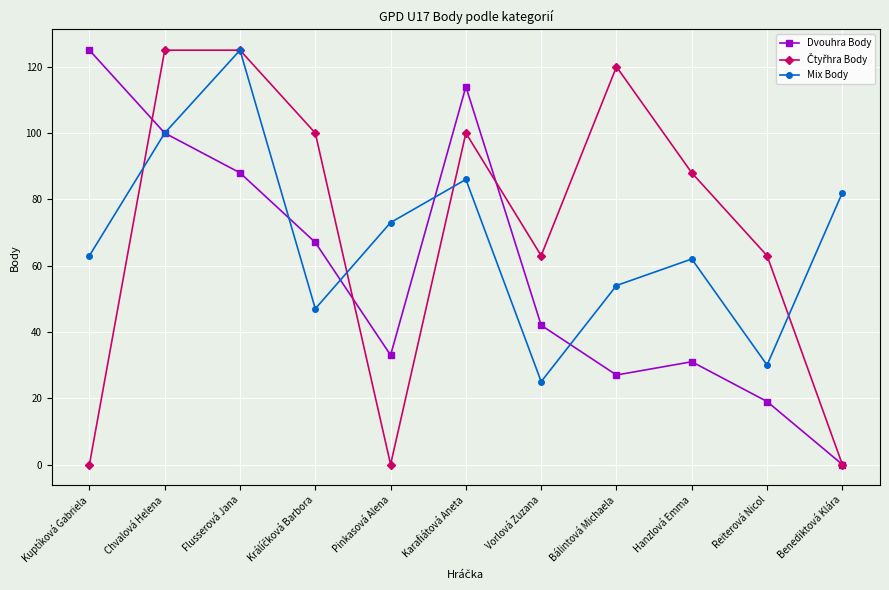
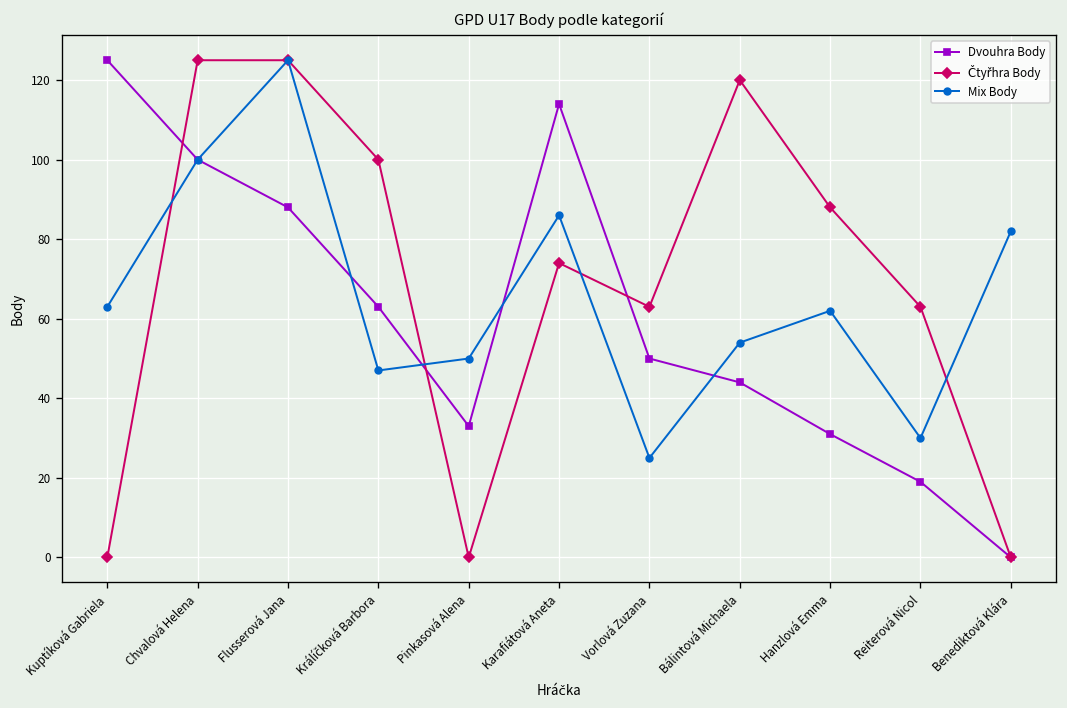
  {
    "Dvouhra Body": {
      "Kuptíková Gabriela": 125,
      "Flusserová Jana": 88,
-     "Králíčková Barbora": 67,
+     "Králíčková Barbora": 63,
      "Pinkasová Alena": 33,
      "Karafiátová Aneta": 114,
-     "Vorlová Zuzana": 42,
-     "Bálintová Michaela": 27,
+     "Vorlová Zuzana": 50,
+     "Bálintová Michaela": 44,
      "Hanzlová Emma": 31,
      "Reiterová Nicol": 19
    },
    "Čtyřhra Body": {
      "Kuptíková Gabriela": 0,
      "Chvalová Helena": 125,
      "Králíčková Barbora": 100,
      "Pinkasová Alena": 0,
-     "Karafiátová Aneta": 100,
+     "Karafiátová Aneta": 74,
      "Vorlová Zuzana": 63,
      "Bálintová Michaela": 120,
      "Hanzlová Emma": 88,
      "Reiterová Nicol": 63
    },
    "Mix Body": {
      "Kuptíková Gabriela": 63,
      "Králíčková Barbora": 47,
-     "Pinkasová Alena": 73,
+     "Pinkasová Alena": 50,
      "Karafiátová Aneta": 86,
      "Vorlová Zuzana": 25,
      "Bálintová Michaela": 54,
      "Hanzlová Emma": 62,
      "Reiterová Nicol": 30,
      "Benediktová Klára": 82
    }
  }
